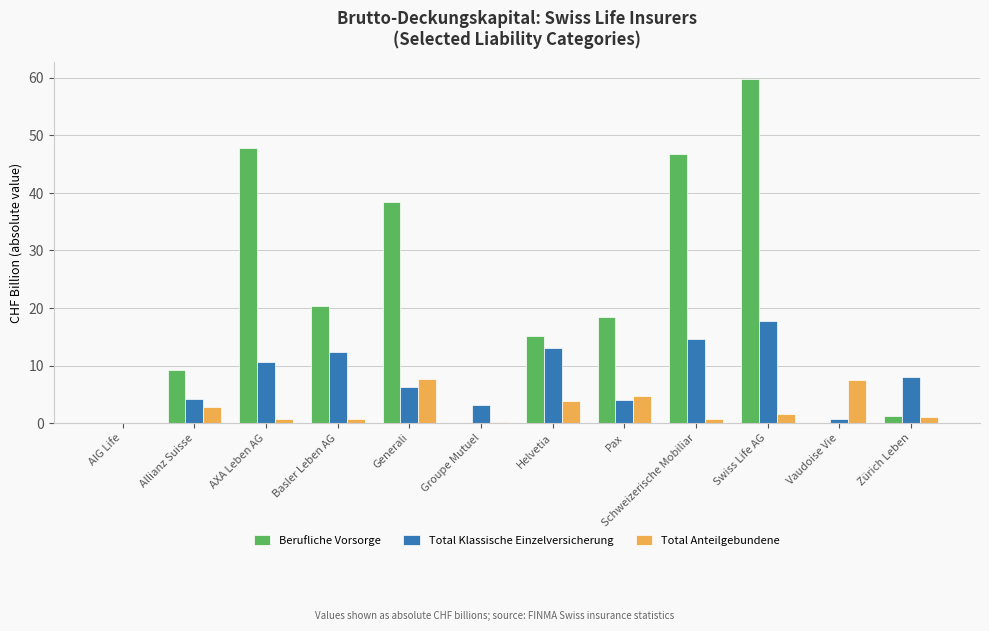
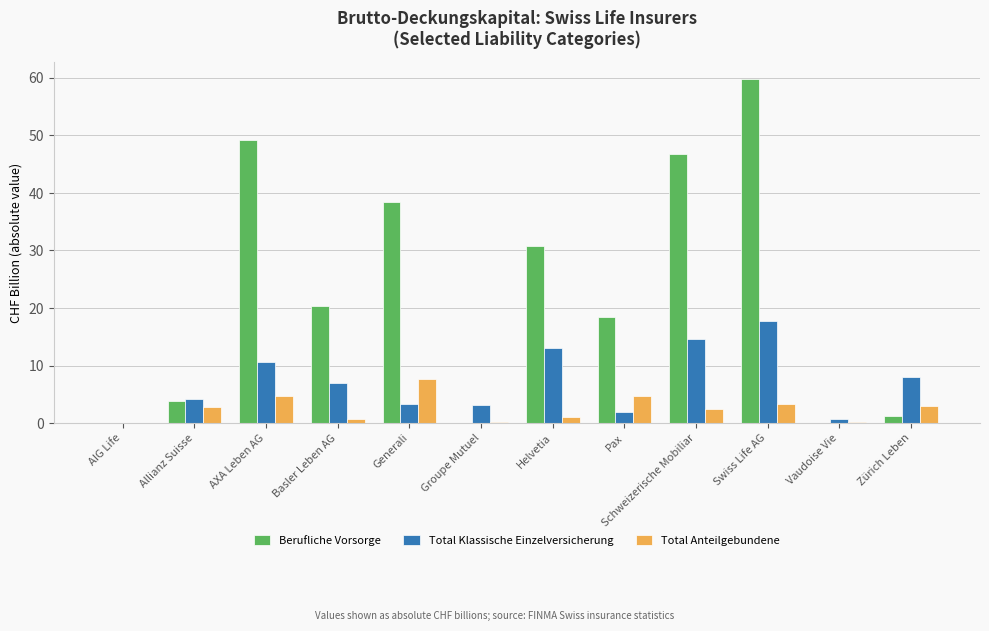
  {
    "Berufliche Vorsorge": {
      "AIG Life": 0,
-     "Allianz Suisse": 9,
-     "AXA Leben AG": 48,
+     "Allianz Suisse": 4,
+     "AXA Leben AG": 49,
      "Basler Leben AG": 20,
      "Generali": 38,
      "Groupe Mutuel": 0,
-     "Helvetia": 15,
+     "Helvetia": 31,
      "Pax": 18,
      "Schweizerische Mobiliar": 47,
      "Swiss Life AG": 60,
      "Vaudoise Vie": 0,
      "Zürich Leben": 1
    },
    "Total Klassische Einzelversicherung": {
      "Allianz Suisse": 4,
      "AXA Leben AG": 11,
-     "Basler Leben AG": 12,
-     "Generali": 6,
+     "Basler Leben AG": 7,
+     "Generali": 3,
      "Groupe Mutuel": 3,
      "Helvetia": 13,
-     "Pax": 4,
+     "Pax": 2,
      "Schweizerische Mobiliar": 15,
      "Swiss Life AG": 18,
      "Vaudoise Vie": 1,
      "Zürich Leben": 8
    },
    "Total Anteilgebundene": {
      "Allianz Suisse": 3,
-     "AXA Leben AG": 1,
+     "AXA Leben AG": 5,
      "Basler Leben AG": 1,
      "Generali": 8,
-     "Helvetia": 4,
+     "Helvetia": 1,
      "Pax": 5,
-     "Schweizerische Mobiliar": 1,
-     "Swiss Life AG": 2,
-     "Vaudoise Vie": 7,
-     "Zürich Leben": 1
+     "Schweizerische Mobiliar": 2,
+     "Swiss Life AG": 3,
+     "Vaudoise Vie": 0,
+     "Zürich Leben": 3
    }
  }
